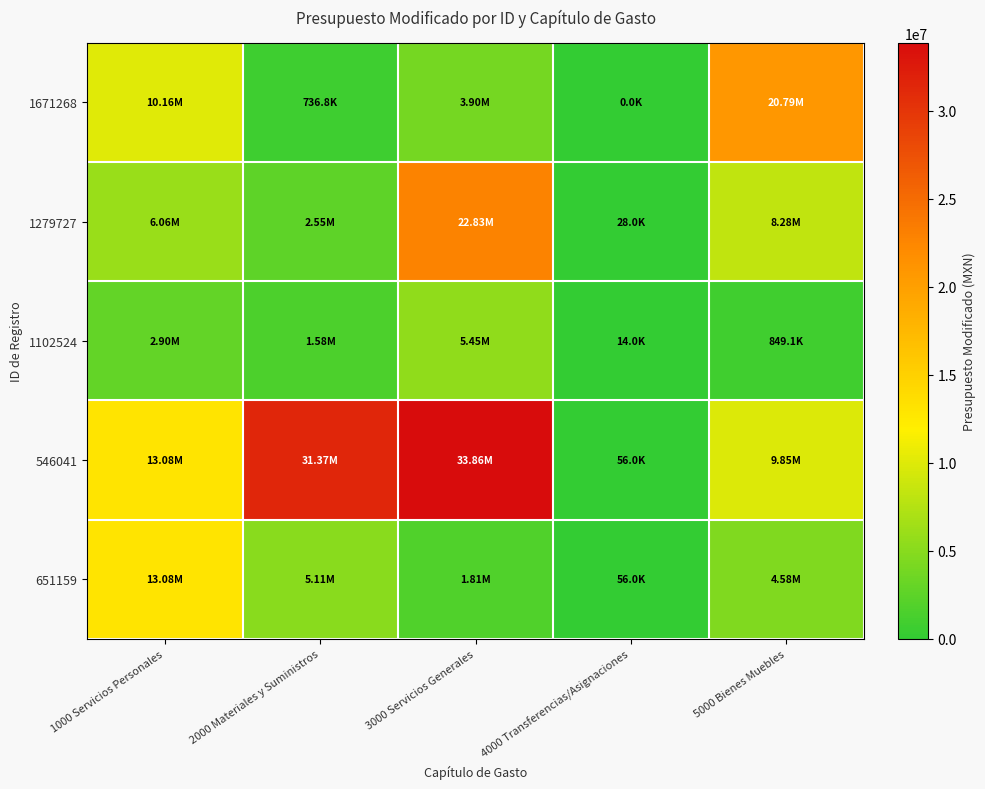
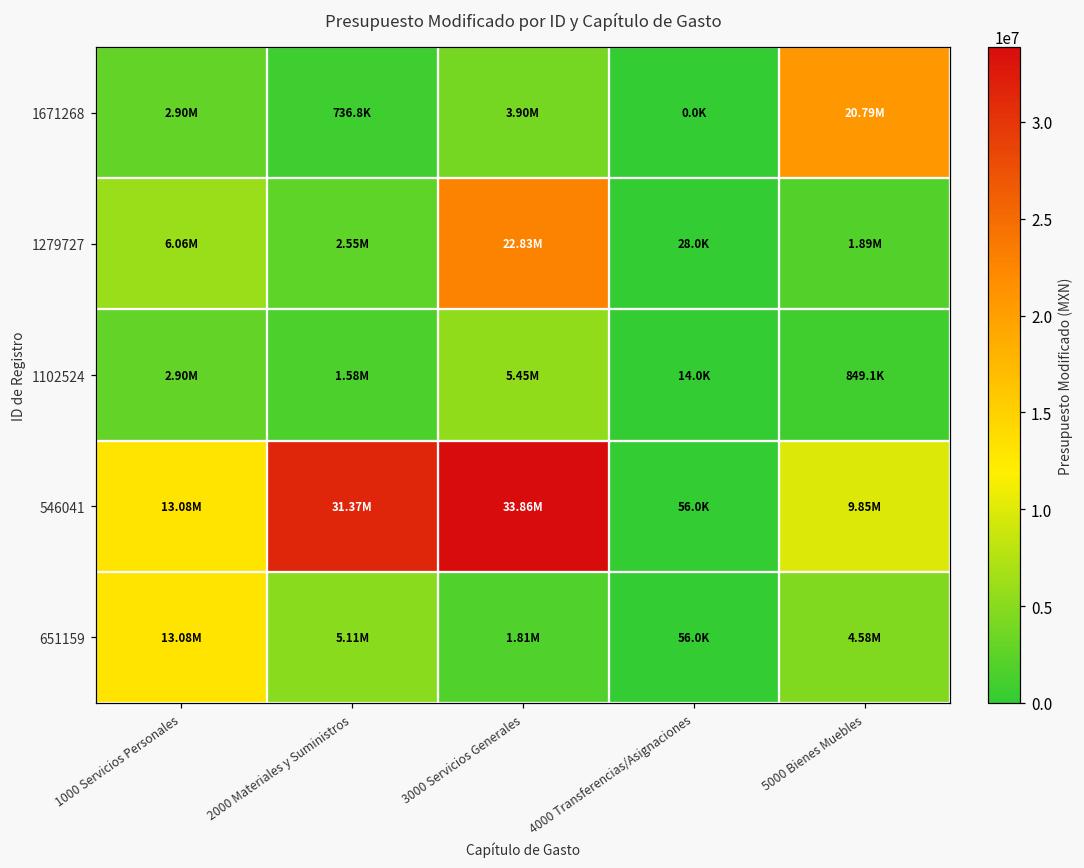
  {
    "1671268": {
-     "1000 Servicios Personales": "10.16M",
+     "1000 Servicios Personales": "2.90M",
      "2000 Materiales y Suministros": "736.8K",
      "3000 Servicios Generales": "3.90M",
      "4000 Transferencias/Asignaciones": "0.0K",
      "5000 Bienes Muebles": "20.79M"
    },
    "1279727": {
      "1000 Servicios Personales": "6.06M",
      "2000 Materiales y Suministros": "2.55M",
      "3000 Servicios Generales": "22.83M",
      "4000 Transferencias/Asignaciones": "28.0K",
-     "5000 Bienes Muebles": "8.28M"
+     "5000 Bienes Muebles": "1.89M"
    },
    "1102524": {
      "1000 Servicios Personales": "2.90M",
      "2000 Materiales y Suministros": "1.58M",
      "3000 Servicios Generales": "5.45M",
      "4000 Transferencias/Asignaciones": "14.0K",
      "5000 Bienes Muebles": "849.1K"
    },
    "546041": {
      "1000 Servicios Personales": "13.08M",
      "2000 Materiales y Suministros": "31.37M",
      "3000 Servicios Generales": "33.86M",
      "4000 Transferencias/Asignaciones": "56.0K",
      "5000 Bienes Muebles": "9.85M"
    },
    "651159": {
      "1000 Servicios Personales": "13.08M",
      "2000 Materiales y Suministros": "5.11M",
      "3000 Servicios Generales": "1.81M",
      "4000 Transferencias/Asignaciones": "56.0K",
      "5000 Bienes Muebles": "4.58M"
    }
  }
